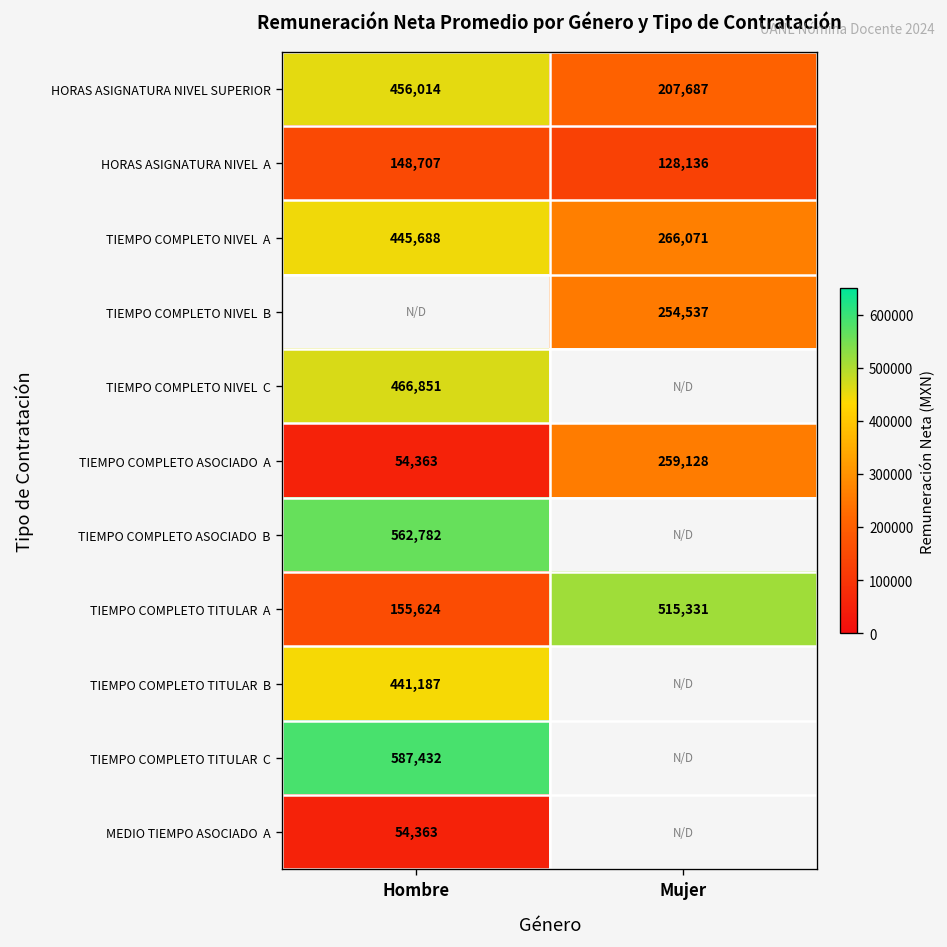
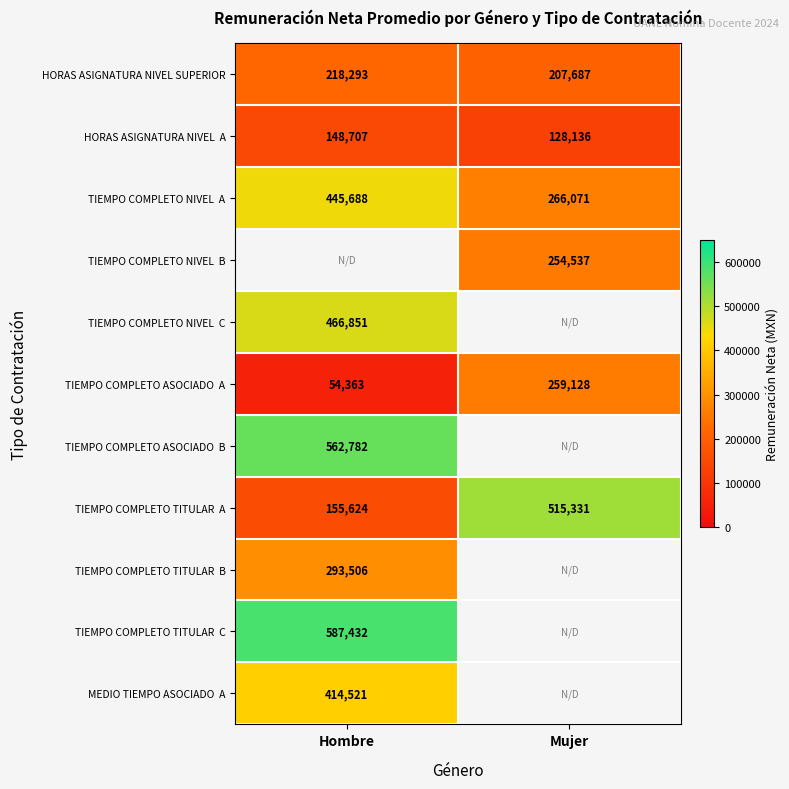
  {
    "HORAS ASIGNATURA NIVEL SUPERIOR": {
-     "Hombre": "456,014",
+     "Hombre": "218,293",
      "Mujer": "207,687"
    },
    "HORAS ASIGNATURA NIVEL A": {
      "Hombre": "148,707",
      "Mujer": "128,136"
    },
    "TIEMPO COMPLETO NIVEL A": {
      "Hombre": "445,688",
      "Mujer": "266,071"
    },
    "TIEMPO COMPLETO NIVEL B": {
      "Mujer": "254,537"
    },
    "TIEMPO COMPLETO NIVEL C": {
      "Hombre": "466,851"
    },
    "TIEMPO COMPLETO ASOCIADO A": {
      "Hombre": "54,363",
      "Mujer": "259,128"
    },
    "TIEMPO COMPLETO ASOCIADO B": {
      "Hombre": "562,782"
    },
    "TIEMPO COMPLETO TITULAR A": {
      "Hombre": "155,624",
      "Mujer": "515,331"
    },
    "TIEMPO COMPLETO TITULAR B": {
-     "Hombre": "441,187"
+     "Hombre": "293,506"
    },
    "TIEMPO COMPLETO TITULAR C": {
      "Hombre": "587,432"
    },
    "MEDIO TIEMPO ASOCIADO A": {
-     "Hombre": "54,363"
+     "Hombre": "414,521"
    }
  }
